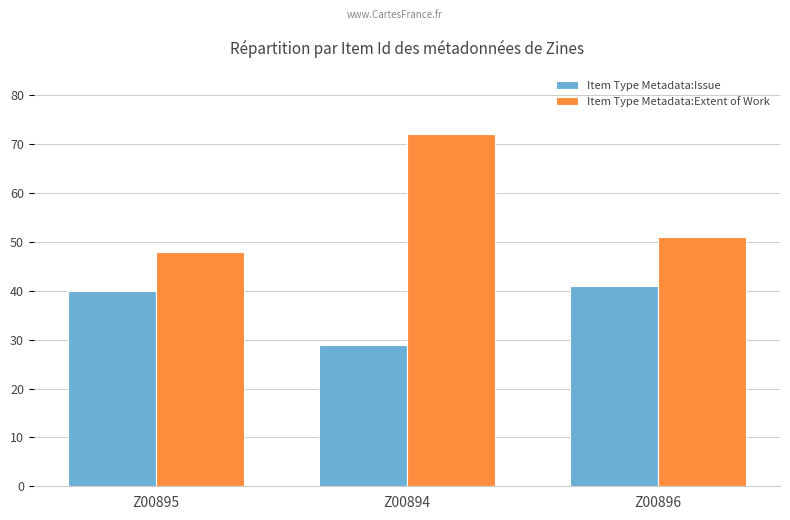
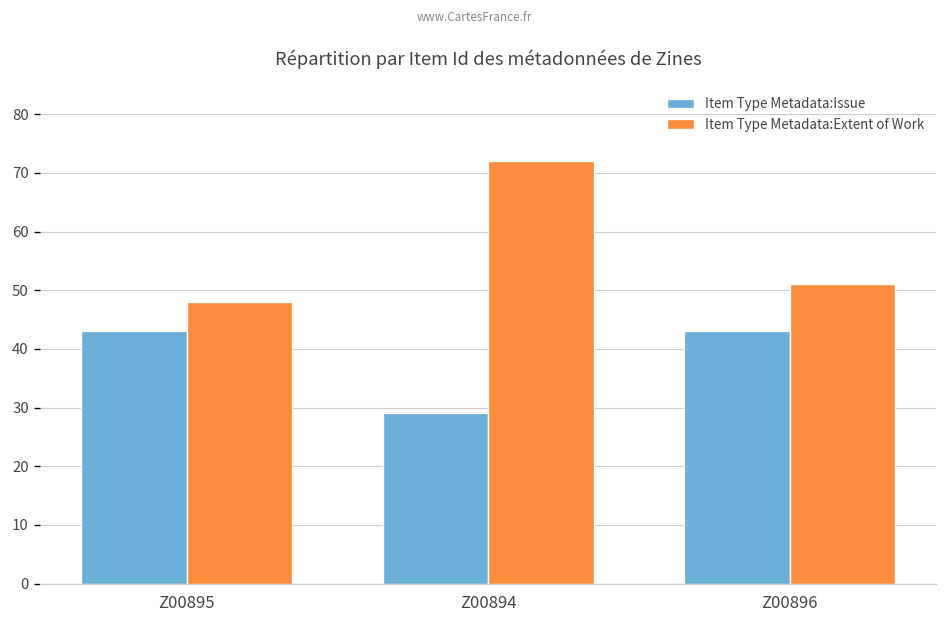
  {
    "Item Type Metadata:Issue": {
-     "Z00895": 40,
+     "Z00895": 43,
      "Z00894": 29,
-     "Z00896": 41
+     "Z00896": 43
    },
    "Item Type Metadata:Extent of Work": {
      "Z00895": 48,
      "Z00894": 72,
      "Z00896": 51
    }
  }
